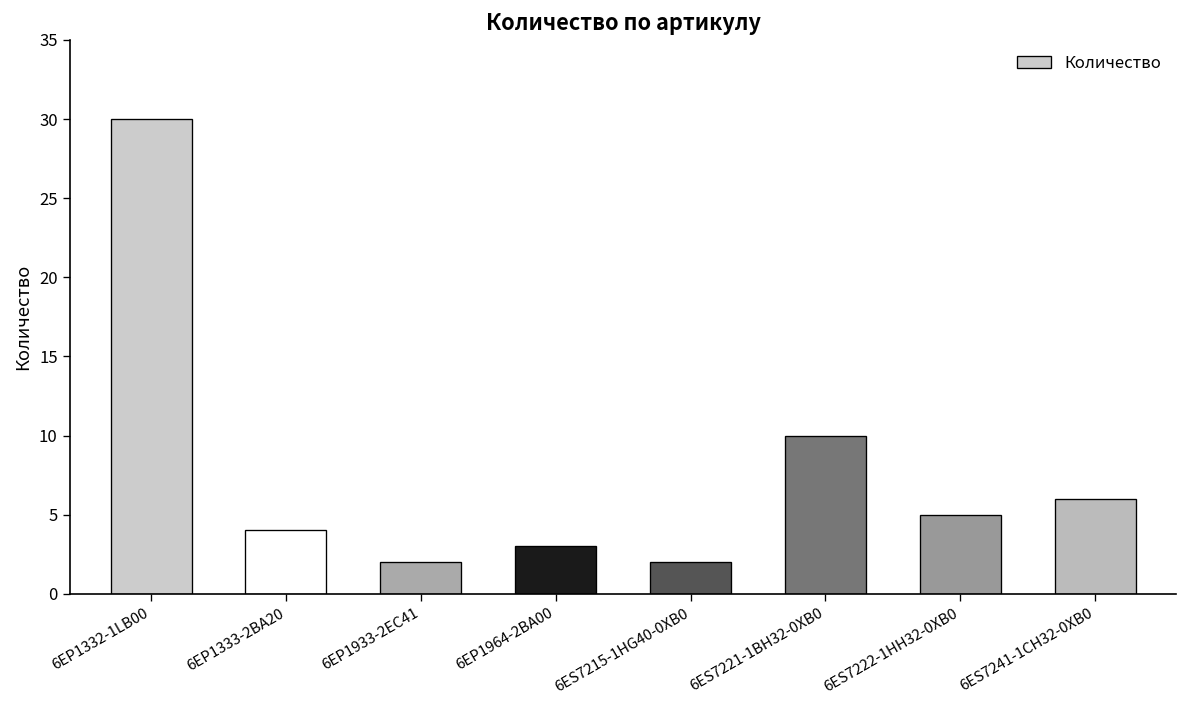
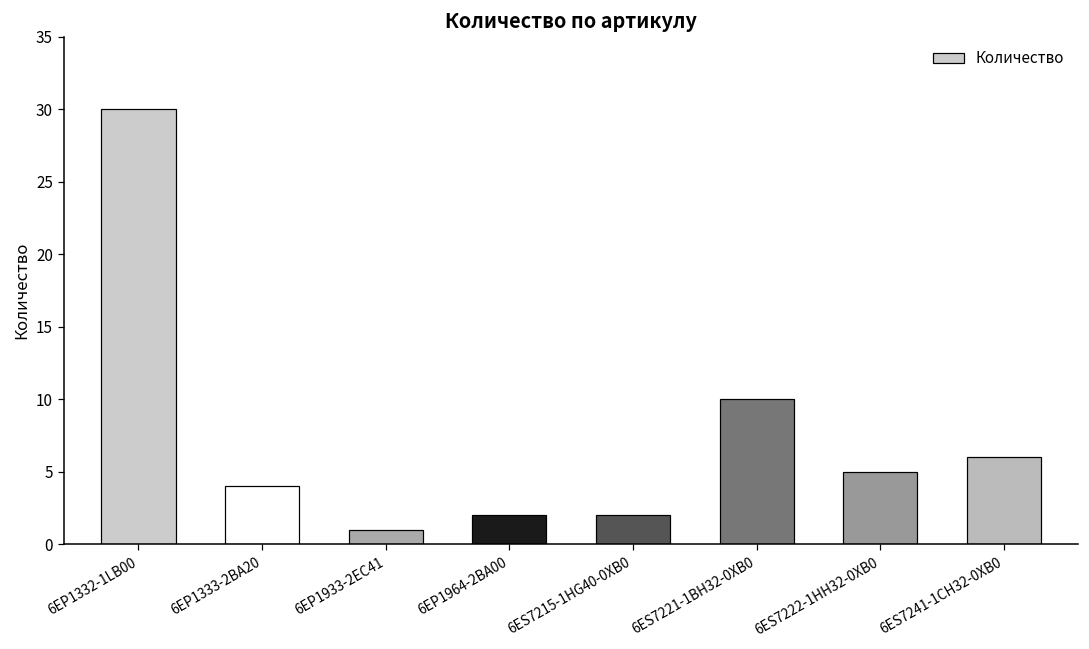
  {
    "6EP1332-1LB00": 30,
    "6EP1333-2BA20": 4,
-   "6EP1933-2EC41": 2,
-   "6EP1964-2BA00": 3,
+   "6EP1933-2EC41": 1,
+   "6EP1964-2BA00": 2,
    "6ES7215-1HG40-0XB0": 2,
    "6ES7221-1BH32-0XB0": 10,
    "6ES7222-1HH32-0XB0": 5,
    "6ES7241-1CH32-0XB0": 6
  }
